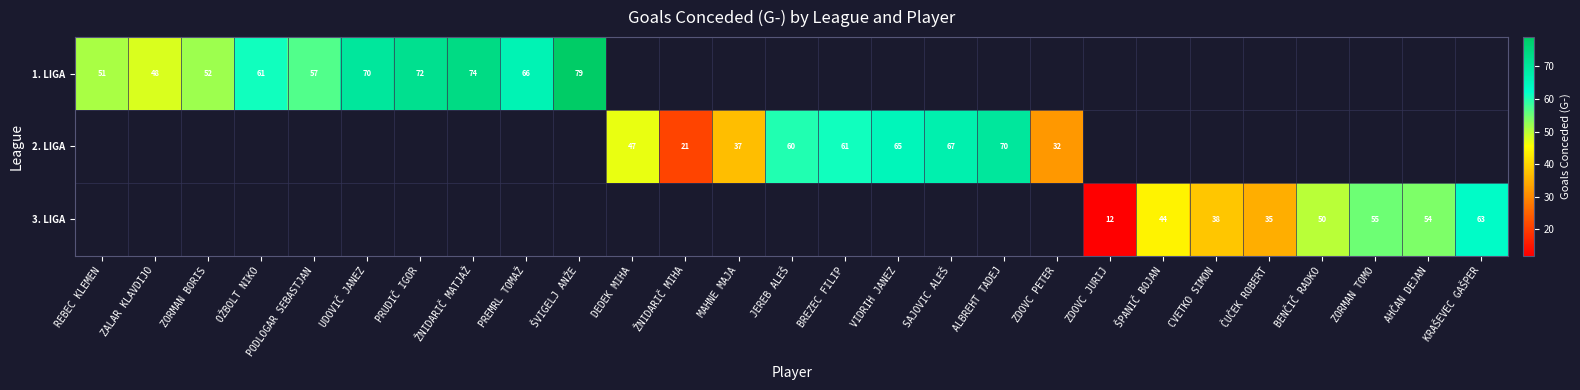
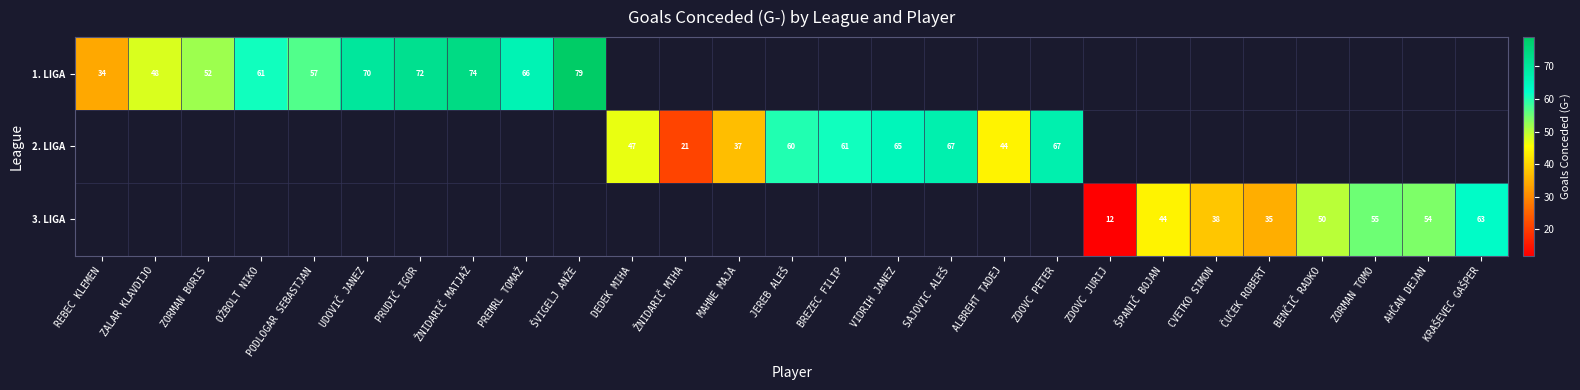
  {
    "1. LIGA": {
-     "REBEC KLEMEN": 51,
+     "REBEC KLEMEN": 34,
      "ZALAR KLAVDIJO": 48,
      "ZORMAN BORIS": 52,
      "OŽBOLT NIKO": 61,
      "PODLOGAR SEBASTJAN": 57,
      "UDOVIČ JANEZ": 70,
      "PRUDIČ IGOR": 72,
      "ŽNIDARIČ MATJAŽ": 74,
      "PREMRL TOMAŽ": 66,
      "ŠVIGELJ ANŽE": 79
    },
    "2. LIGA": {
      "DEDEK MIHA": 47,
      "ŽNIDARIČ MIHA": 21,
      "MAHNE MAJA": 37,
      "JEREB ALEŠ": 60,
      "BREZEC FILIP": 61,
      "VIDRIH JANEZ": 65,
      "SAJOVIC ALEŠ": 67,
-     "ALBREHT TADEJ": 70,
-     "ZDOVC PETER": 32
+     "ALBREHT TADEJ": 44,
+     "ZDOVC PETER": 67
    },
    "3. LIGA": {
      "ZDOVC JURIJ": 12,
      "ŠPANIČ BOJAN": 44,
      "CVETKO SIMON": 38,
      "ČUČEK ROBERT": 35,
      "BENČIČ RADKO": 50,
      "ZORMAN TOMO": 55,
      "AHČAN DEJAN": 54,
      "KRAŠEVEC GAŠPER": 63
    }
  }
